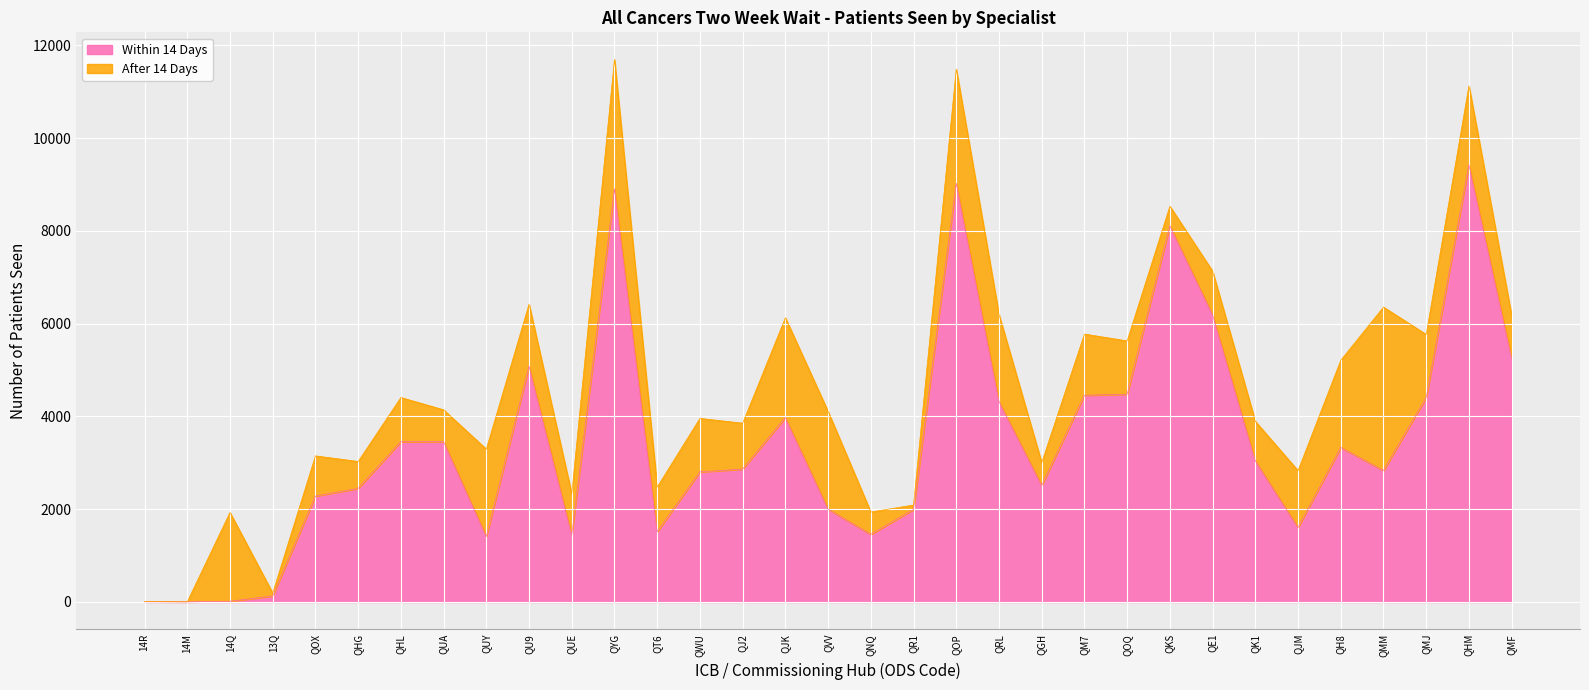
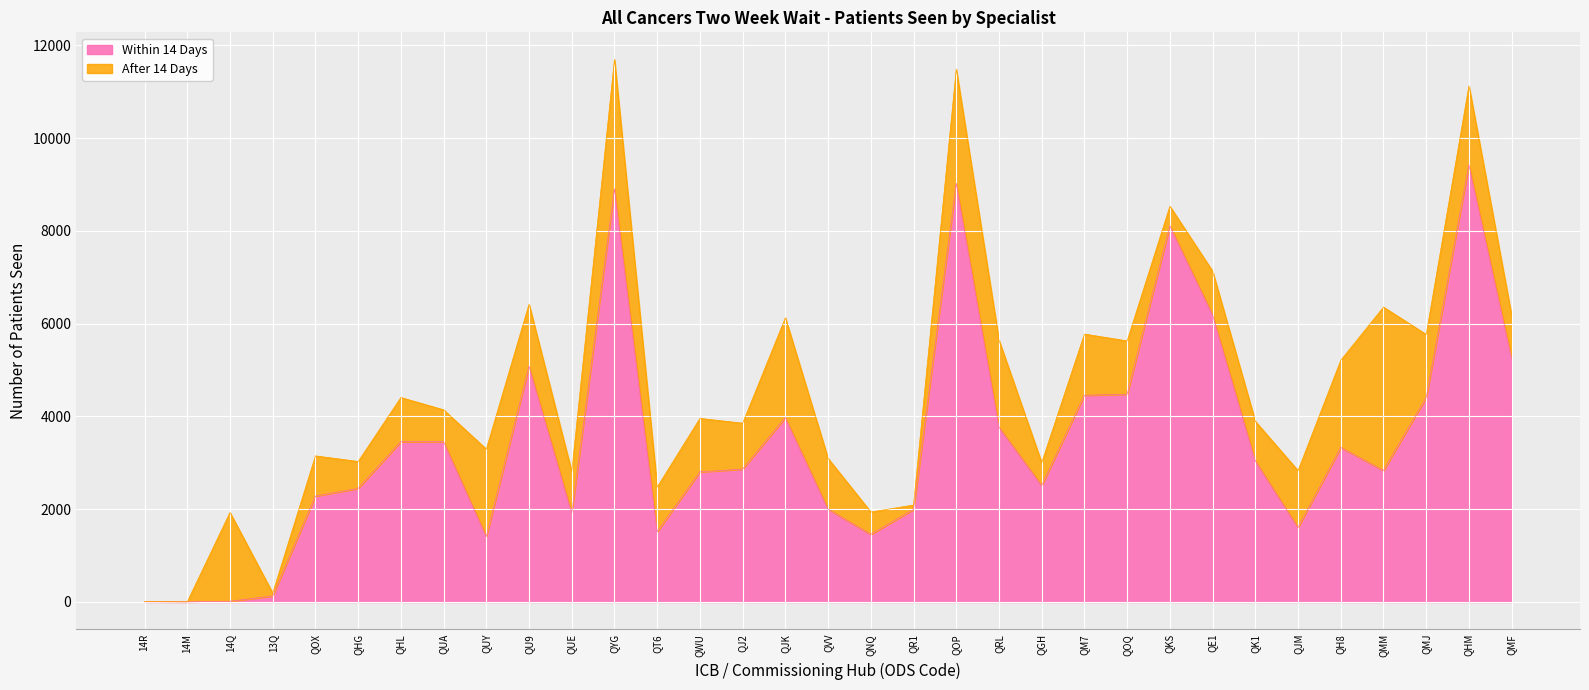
  {
    "Within 14 Days": {
      "14Q": 0,
      "13Q": 100,
      "QOX": 2300,
      "QHG": 2400,
      "QHL": 3500,
      "QUA": 3500,
      "QUY": 1400,
      "QU9": 5100,
-     "QUE": 1400,
+     "QUE": 1900,
      "QYG": 8900,
      "QT6": 1500,
      "QWU": 2800,
      "QJ2": 2900,
      "QJK": 4000,
      "QVV": 2000,
      "QNQ": 1500,
      "QR1": 2000,
      "QOP": 9000,
-     "QRL": 4300,
+     "QRL": 3800,
      "QGH": 2500,
      "QM7": 4500,
      "QOQ": 4500,
      "QKS": 8100,
      "QE1": 6200,
      "QK1": 3000,
      "QJM": 1600,
      "QH8": 3300,
      "QMM": 2800,
      "QMJ": 4400,
      "QHM": 9400,
      "QMF": 5300
    },
    "After 14 Days": {
      "14Q": 1900,
      "13Q": 100,
      "QOX": 900,
      "QHG": 600,
      "QHL": 1000,
      "QUA": 700,
      "QUY": 1900,
      "QU9": 1300,
      "QUE": 900,
      "QYG": 2800,
      "QT6": 1000,
      "QWU": 1200,
      "QJ2": 1000,
      "QJK": 2200,
-     "QVV": 2100,
+     "QVV": 1100,
      "QNQ": 500,
      "QR1": 100,
      "QOP": 2500,
      "QRL": 1900,
      "QGH": 500,
      "QM7": 1300,
      "QOQ": 1200,
      "QKS": 400,
      "QE1": 900,
      "QK1": 900,
      "QJM": 1200,
      "QH8": 1900,
      "QMM": 3500,
      "QMJ": 1400,
      "QHM": 1700,
      "QMF": 900
    }
  }
